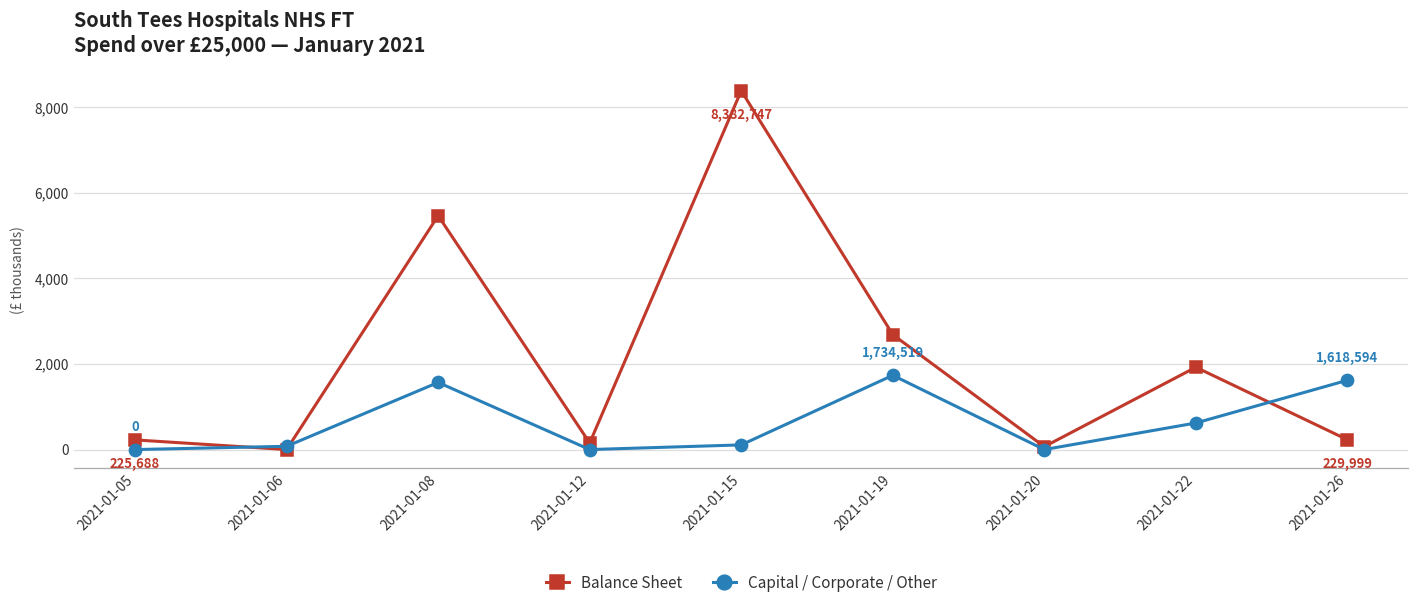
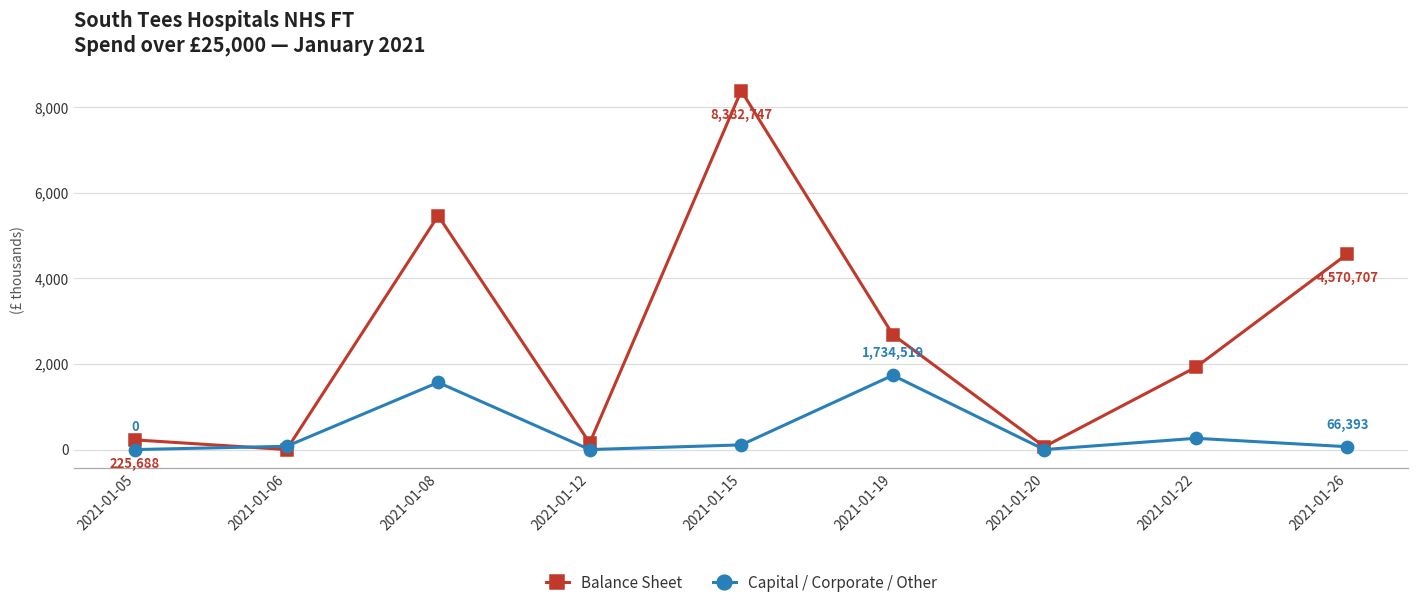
  {
    "Balance Sheet": {
-     "2021-01-26": "229,999"
+     "2021-01-26": "4,570,707"
    },
    "Capital / Corporate / Other": {
      "2021-01-05": "0",
-     "2021-01-22": "600",
-     "2021-01-26": "1,618,594"
+     "2021-01-22": "300",
+     "2021-01-26": "66,393"
    }
  }
